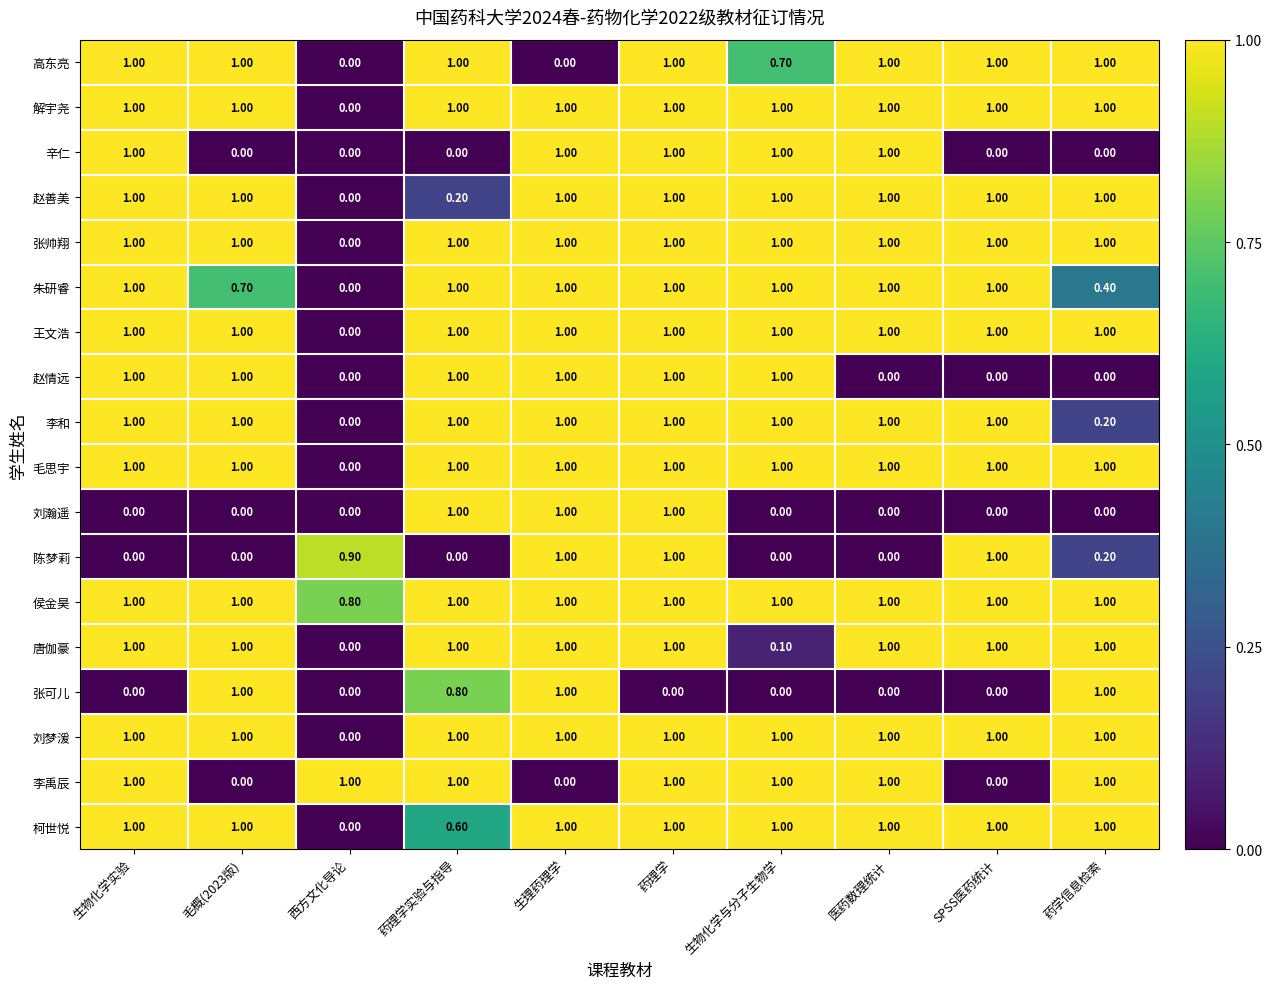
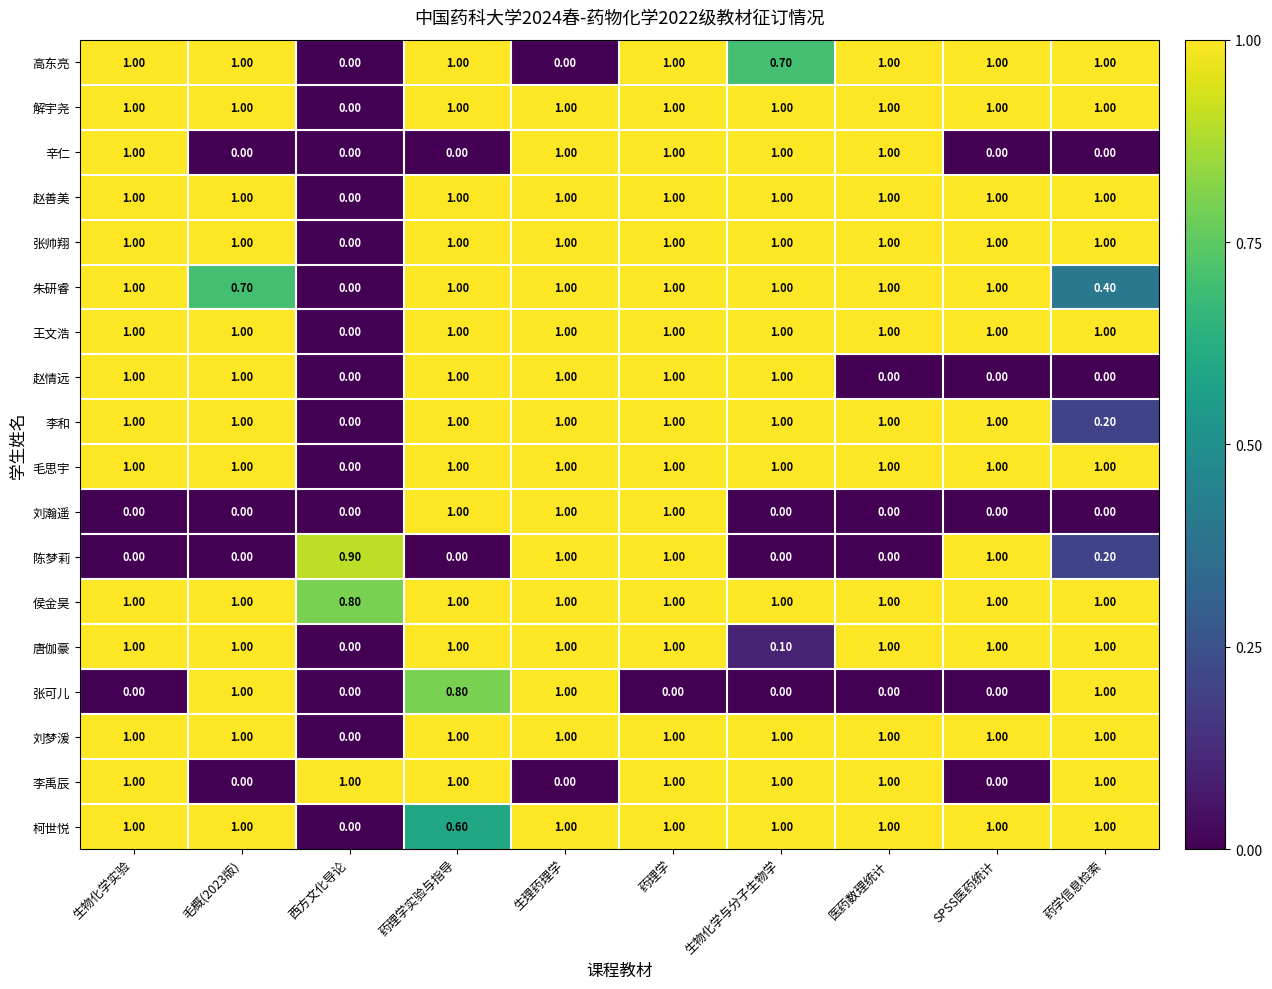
  {
    "高东亮": {
      "生物化学实验": 1.00,
      "毛概(2023版)": 1.00,
      "西方文化导论": 0.00,
      "药理学实验与指导": 1.00,
      "生理药理学": 0.00,
      "药理学": 1.00,
      "生物化学与分子生物学": 0.70,
      "医药数理统计": 1.00,
      "SPSS医药统计": 1.00,
      "药学信息检索": 1.00
    },
    "解宇尧": {
      "生物化学实验": 1.00,
      "毛概(2023版)": 1.00,
      "西方文化导论": 0.00,
      "药理学实验与指导": 1.00,
      "生理药理学": 1.00,
      "药理学": 1.00,
      "生物化学与分子生物学": 1.00,
      "医药数理统计": 1.00,
      "SPSS医药统计": 1.00,
      "药学信息检索": 1.00
    },
    "辛仁": {
      "生物化学实验": 1.00,
      "毛概(2023版)": 0.00,
      "西方文化导论": 0.00,
      "药理学实验与指导": 0.00,
      "生理药理学": 1.00,
      "药理学": 1.00,
      "生物化学与分子生物学": 1.00,
      "医药数理统计": 1.00,
      "SPSS医药统计": 0.00,
      "药学信息检索": 0.00
    },
    "赵善美": {
      "生物化学实验": 1.00,
      "毛概(2023版)": 1.00,
      "西方文化导论": 0.00,
-     "药理学实验与指导": 0.20,
+     "药理学实验与指导": 1.00,
      "生理药理学": 1.00,
      "药理学": 1.00,
      "生物化学与分子生物学": 1.00,
      "医药数理统计": 1.00,
      "SPSS医药统计": 1.00,
      "药学信息检索": 1.00
    },
    "张帅翔": {
      "生物化学实验": 1.00,
      "毛概(2023版)": 1.00,
      "西方文化导论": 0.00,
      "药理学实验与指导": 1.00,
      "生理药理学": 1.00,
      "药理学": 1.00,
      "生物化学与分子生物学": 1.00,
      "医药数理统计": 1.00,
      "SPSS医药统计": 1.00,
      "药学信息检索": 1.00
    },
    "朱研睿": {
      "生物化学实验": 1.00,
      "毛概(2023版)": 0.70,
      "西方文化导论": 0.00,
      "药理学实验与指导": 1.00,
      "生理药理学": 1.00,
      "药理学": 1.00,
      "生物化学与分子生物学": 1.00,
      "医药数理统计": 1.00,
      "SPSS医药统计": 1.00,
      "药学信息检索": 0.40
    },
    "王文浩": {
      "生物化学实验": 1.00,
      "毛概(2023版)": 1.00,
      "西方文化导论": 0.00,
      "药理学实验与指导": 1.00,
      "生理药理学": 1.00,
      "药理学": 1.00,
      "生物化学与分子生物学": 1.00,
      "医药数理统计": 1.00,
      "SPSS医药统计": 1.00,
      "药学信息检索": 1.00
    },
    "赵情远": {
      "生物化学实验": 1.00,
      "毛概(2023版)": 1.00,
      "西方文化导论": 0.00,
      "药理学实验与指导": 1.00,
      "生理药理学": 1.00,
      "药理学": 1.00,
      "生物化学与分子生物学": 1.00,
      "医药数理统计": 0.00,
      "SPSS医药统计": 0.00,
      "药学信息检索": 0.00
    },
    "李和": {
      "生物化学实验": 1.00,
      "毛概(2023版)": 1.00,
      "西方文化导论": 0.00,
      "药理学实验与指导": 1.00,
      "生理药理学": 1.00,
      "药理学": 1.00,
      "生物化学与分子生物学": 1.00,
      "医药数理统计": 1.00,
      "SPSS医药统计": 1.00,
      "药学信息检索": 0.20
    },
    "毛思宇": {
      "生物化学实验": 1.00,
      "毛概(2023版)": 1.00,
      "西方文化导论": 0.00,
      "药理学实验与指导": 1.00,
      "生理药理学": 1.00,
      "药理学": 1.00,
      "生物化学与分子生物学": 1.00,
      "医药数理统计": 1.00,
      "SPSS医药统计": 1.00,
      "药学信息检索": 1.00
    },
    "刘瀚遥": {
      "生物化学实验": 0.00,
      "毛概(2023版)": 0.00,
      "西方文化导论": 0.00,
      "药理学实验与指导": 1.00,
      "生理药理学": 1.00,
      "药理学": 1.00,
      "生物化学与分子生物学": 0.00,
      "医药数理统计": 0.00,
      "SPSS医药统计": 0.00,
      "药学信息检索": 0.00
    },
    "陈梦莉": {
      "生物化学实验": 0.00,
      "毛概(2023版)": 0.00,
      "西方文化导论": 0.90,
      "药理学实验与指导": 0.00,
      "生理药理学": 1.00,
      "药理学": 1.00,
      "生物化学与分子生物学": 0.00,
      "医药数理统计": 0.00,
      "SPSS医药统计": 1.00,
      "药学信息检索": 0.20
    },
    "侯金昊": {
      "生物化学实验": 1.00,
      "毛概(2023版)": 1.00,
      "西方文化导论": 0.80,
      "药理学实验与指导": 1.00,
      "生理药理学": 1.00,
      "药理学": 1.00,
      "生物化学与分子生物学": 1.00,
      "医药数理统计": 1.00,
      "SPSS医药统计": 1.00,
      "药学信息检索": 1.00
    },
    "唐伽豪": {
      "生物化学实验": 1.00,
      "毛概(2023版)": 1.00,
      "西方文化导论": 0.00,
      "药理学实验与指导": 1.00,
      "生理药理学": 1.00,
      "药理学": 1.00,
      "生物化学与分子生物学": 0.10,
      "医药数理统计": 1.00,
      "SPSS医药统计": 1.00,
      "药学信息检索": 1.00
    },
    "张可儿": {
      "生物化学实验": 0.00,
      "毛概(2023版)": 1.00,
      "西方文化导论": 0.00,
      "药理学实验与指导": 0.80,
      "生理药理学": 1.00,
      "药理学": 0.00,
      "生物化学与分子生物学": 0.00,
      "医药数理统计": 0.00,
      "SPSS医药统计": 0.00,
      "药学信息检索": 1.00
    },
    "刘梦湲": {
      "生物化学实验": 1.00,
      "毛概(2023版)": 1.00,
      "西方文化导论": 0.00,
      "药理学实验与指导": 1.00,
      "生理药理学": 1.00,
      "药理学": 1.00,
      "生物化学与分子生物学": 1.00,
      "医药数理统计": 1.00,
      "SPSS医药统计": 1.00,
      "药学信息检索": 1.00
    },
    "李禹辰": {
      "生物化学实验": 1.00,
      "毛概(2023版)": 0.00,
      "西方文化导论": 1.00,
      "药理学实验与指导": 1.00,
      "生理药理学": 0.00,
      "药理学": 1.00,
      "生物化学与分子生物学": 1.00,
      "医药数理统计": 1.00,
      "SPSS医药统计": 0.00,
      "药学信息检索": 1.00
    },
    "柯世悦": {
      "生物化学实验": 1.00,
      "毛概(2023版)": 1.00,
      "西方文化导论": 0.00,
      "药理学实验与指导": 0.60,
      "生理药理学": 1.00,
      "药理学": 1.00,
      "生物化学与分子生物学": 1.00,
      "医药数理统计": 1.00,
      "SPSS医药统计": 1.00,
      "药学信息检索": 1.00
    }
  }
